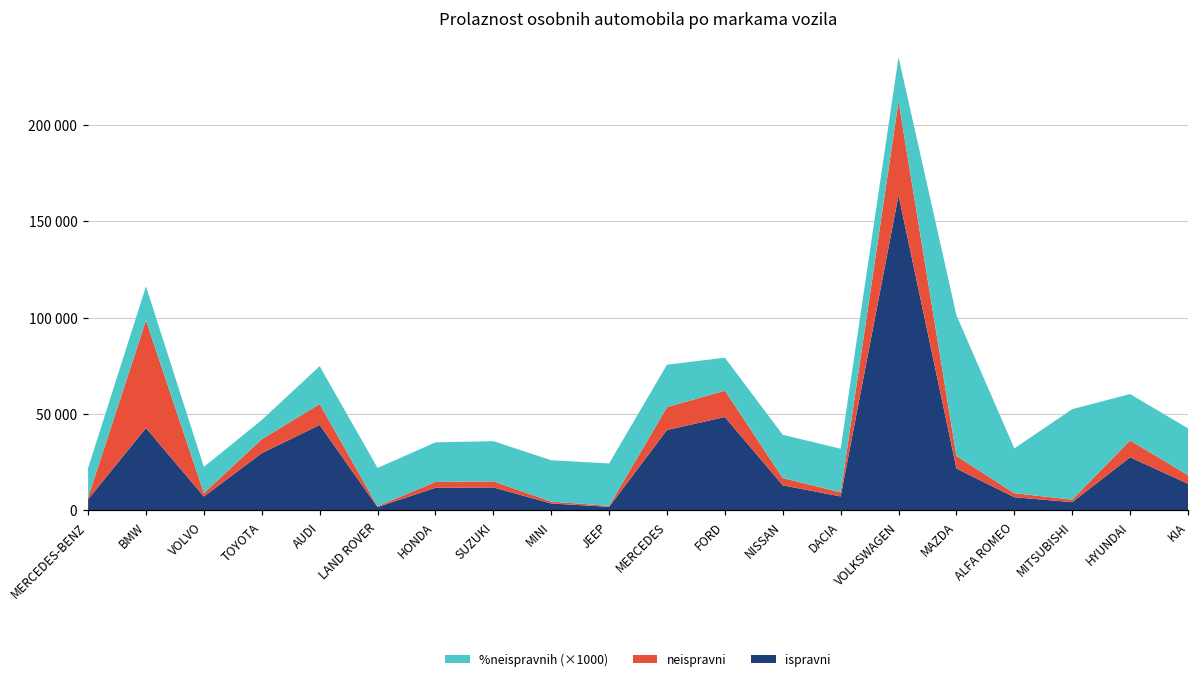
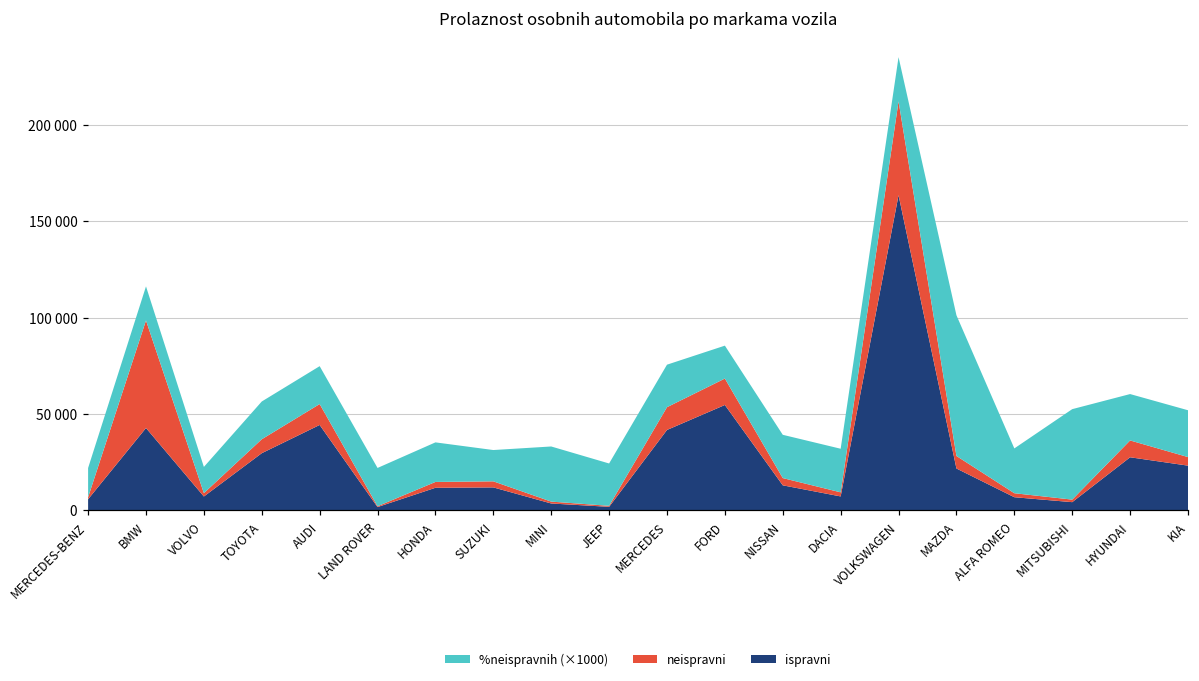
  {
    "ispravni": {
-     "FORD": 48000,
-     "KIA": 14000
+     "FORD": 55000,
+     "KIA": 23000
    },
    "%neispravnih (×1000)": {
      "MERCEDES-BENZ": 15000,
      "BMW": 18000,
      "VOLVO": 14000,
-     "TOYOTA": 10000,
+     "TOYOTA": 20000,
      "AUDI": 20000,
      "LAND ROVER": 20000,
      "HONDA": 21000,
-     "SUZUKI": 21000,
-     "MINI": 21000,
+     "SUZUKI": 16000,
+     "MINI": 29000,
      "JEEP": 22000,
      "MERCEDES": 22000,
      "FORD": 17000,
      "NISSAN": 22000,
      "DACIA": 23000,
      "VOLKSWAGEN": 23000,
      "MAZDA": 73000,
      "ALFA ROMEO": 23000,
      "MITSUBISHI": 47000,
      "HYUNDAI": 24000,
      "KIA": 24000
    }
  }
